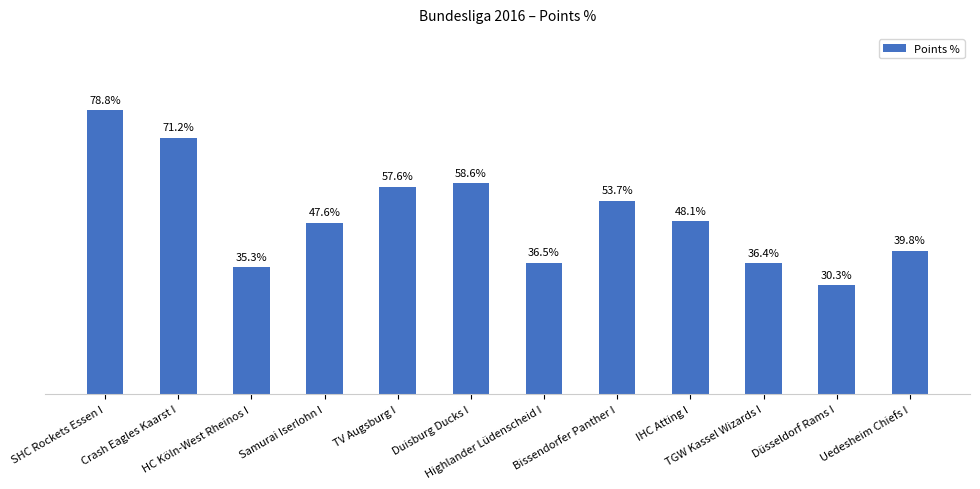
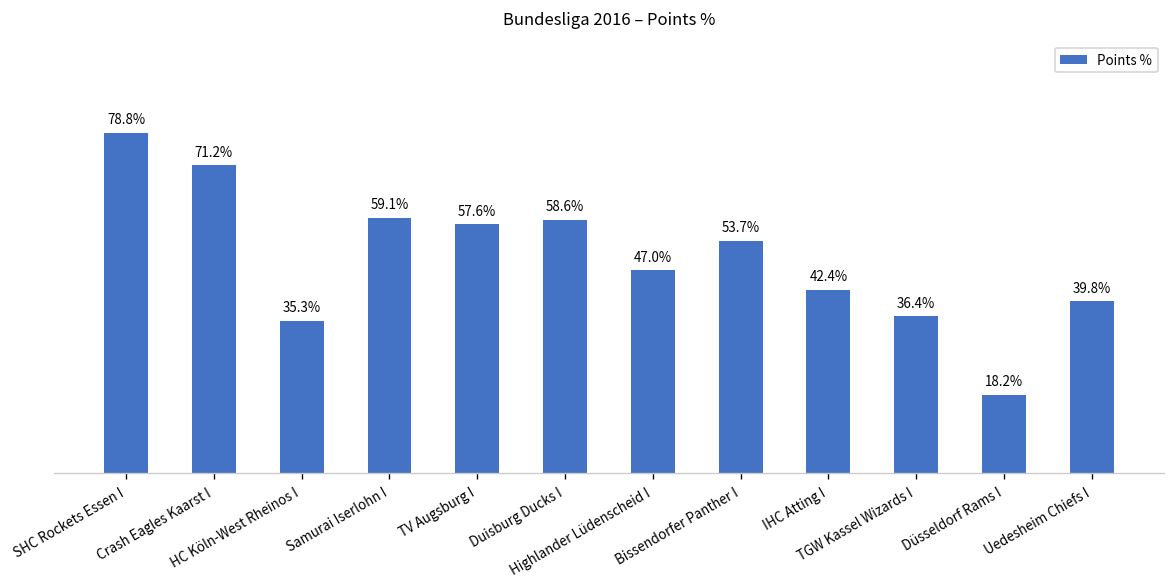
  {
    "SHC Rockets Essen I": "78.8%",
    "Crash Eagles Kaarst I": "71.2%",
    "HC Köln-West Rheinos I": "35.3%",
-   "Samurai Iserlohn I": "47.6%",
+   "Samurai Iserlohn I": "59.1%",
    "TV Augsburg I": "57.6%",
    "Duisburg Ducks I": "58.6%",
-   "Highlander Lüdenscheid I": "36.5%",
+   "Highlander Lüdenscheid I": "47.0%",
    "Bissendorfer Panther I": "53.7%",
-   "IHC Atting I": "48.1%",
+   "IHC Atting I": "42.4%",
    "TGW Kassel Wizards I": "36.4%",
-   "Düsseldorf Rams I": "30.3%",
+   "Düsseldorf Rams I": "18.2%",
    "Uedesheim Chiefs I": "39.8%"
  }
